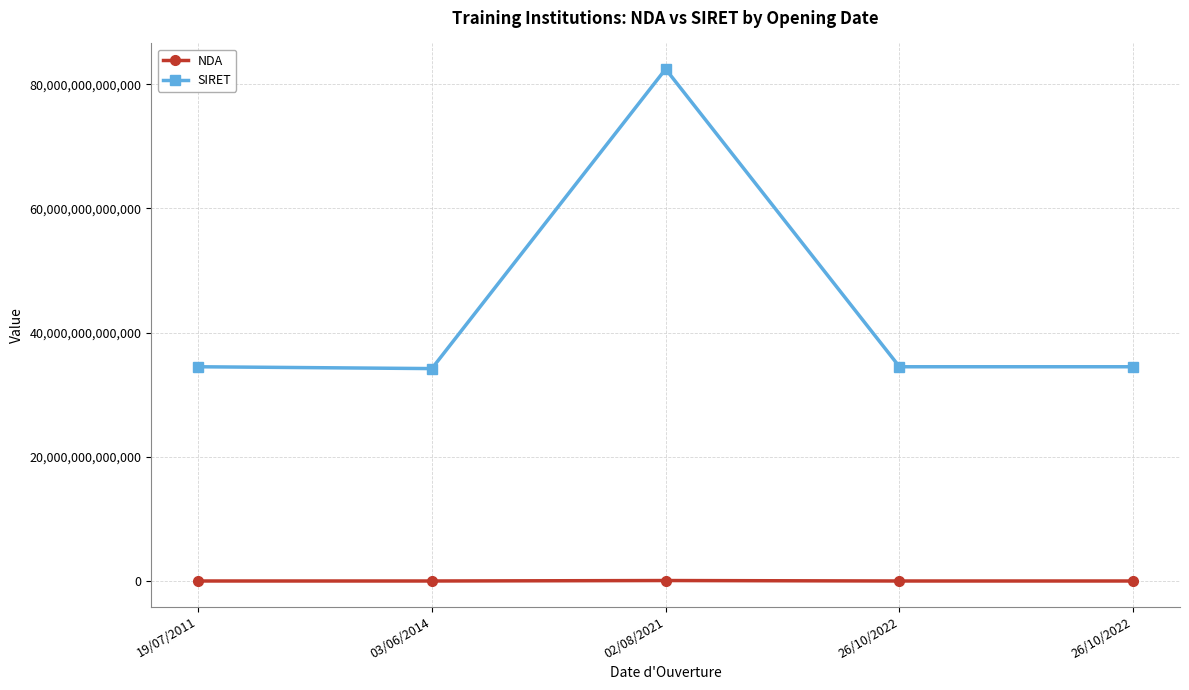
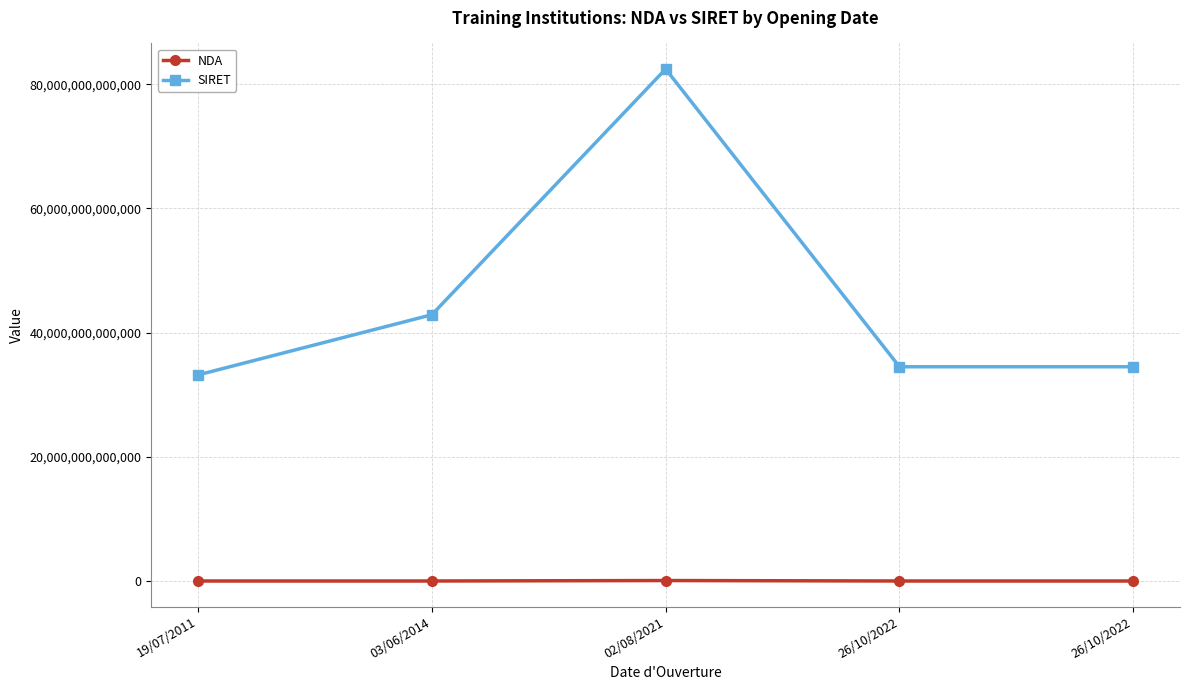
  {
    "NDA": {
      "19/07/2011": "0",
      "03/06/2014": "0",
      "02/08/2021": "0"
    },
    "SIRET": {
-     "19/07/2011": "35,000,000,000,000",
-     "03/06/2014": "34,000,000,000,000",
+     "19/07/2011": "33,000,000,000,000",
+     "03/06/2014": "43,000,000,000,000",
      "02/08/2021": "82,000,000,000,000"
    }
  }
